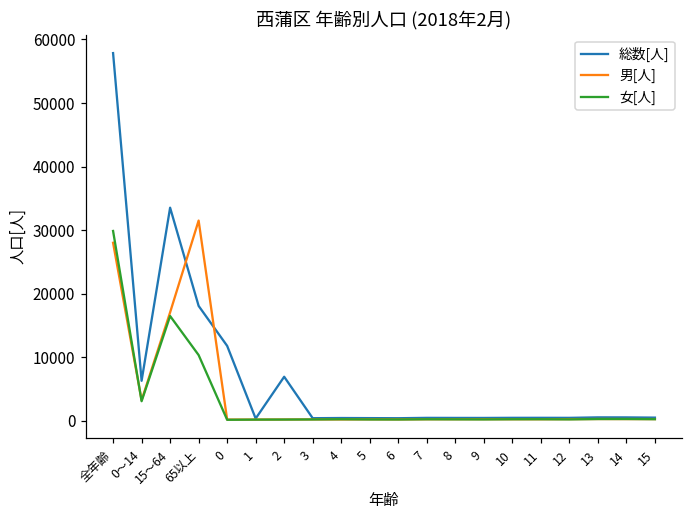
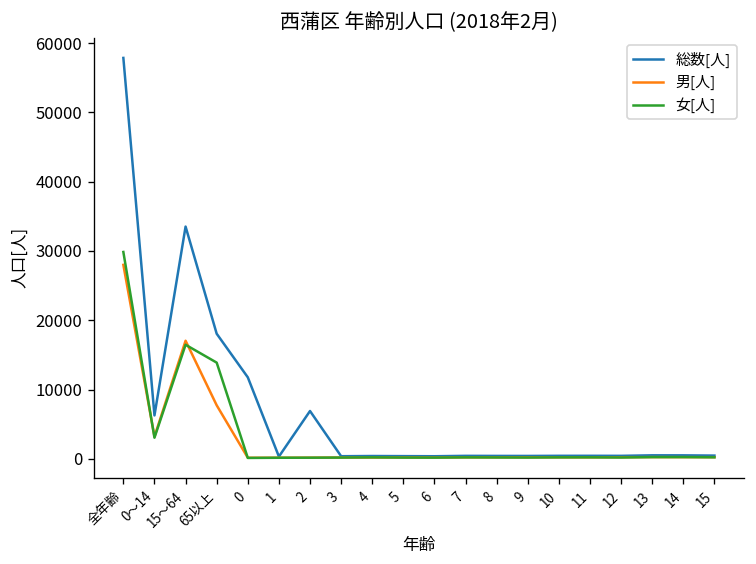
  {
    "総数[人]": {
      "全年齢": 58000,
      "0～14": 6000,
      "15～64": 34000,
      "65以上": 18000,
      "0": 12000,
      "2": 7000
    },
    "男[人]": {
      "全年齢": 28000,
      "15～64": 17000,
-     "65以上": 31000
+     "65以上": 8000
    },
    "女[人]": {
      "全年齢": 30000,
      "15～64": 16000,
-     "65以上": 10000
+     "65以上": 14000
    }
  }
